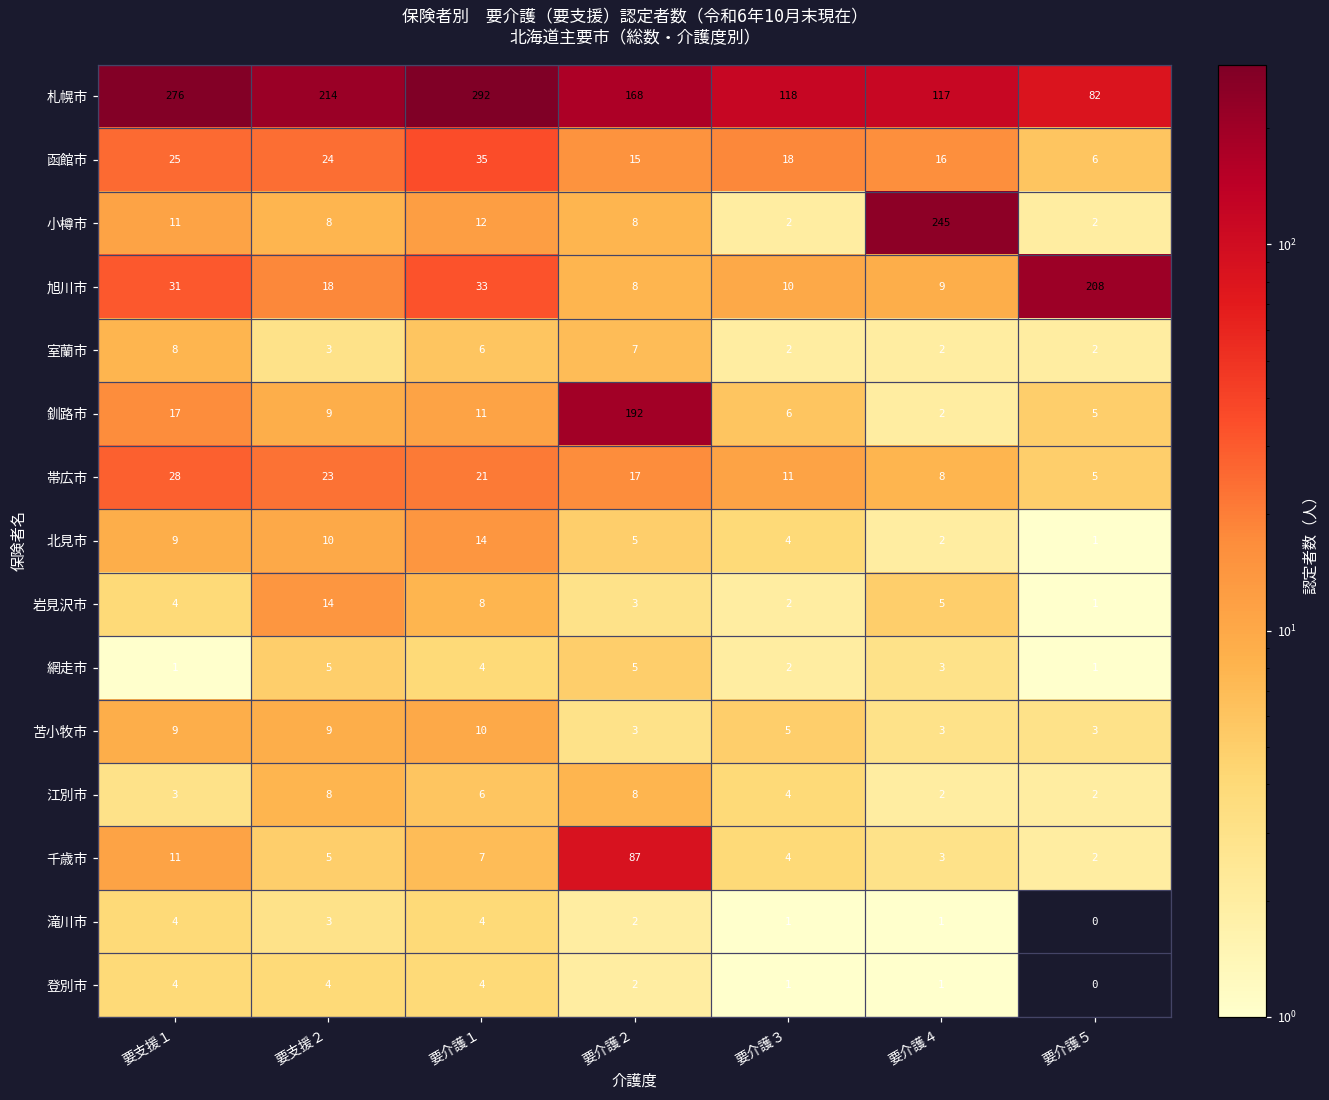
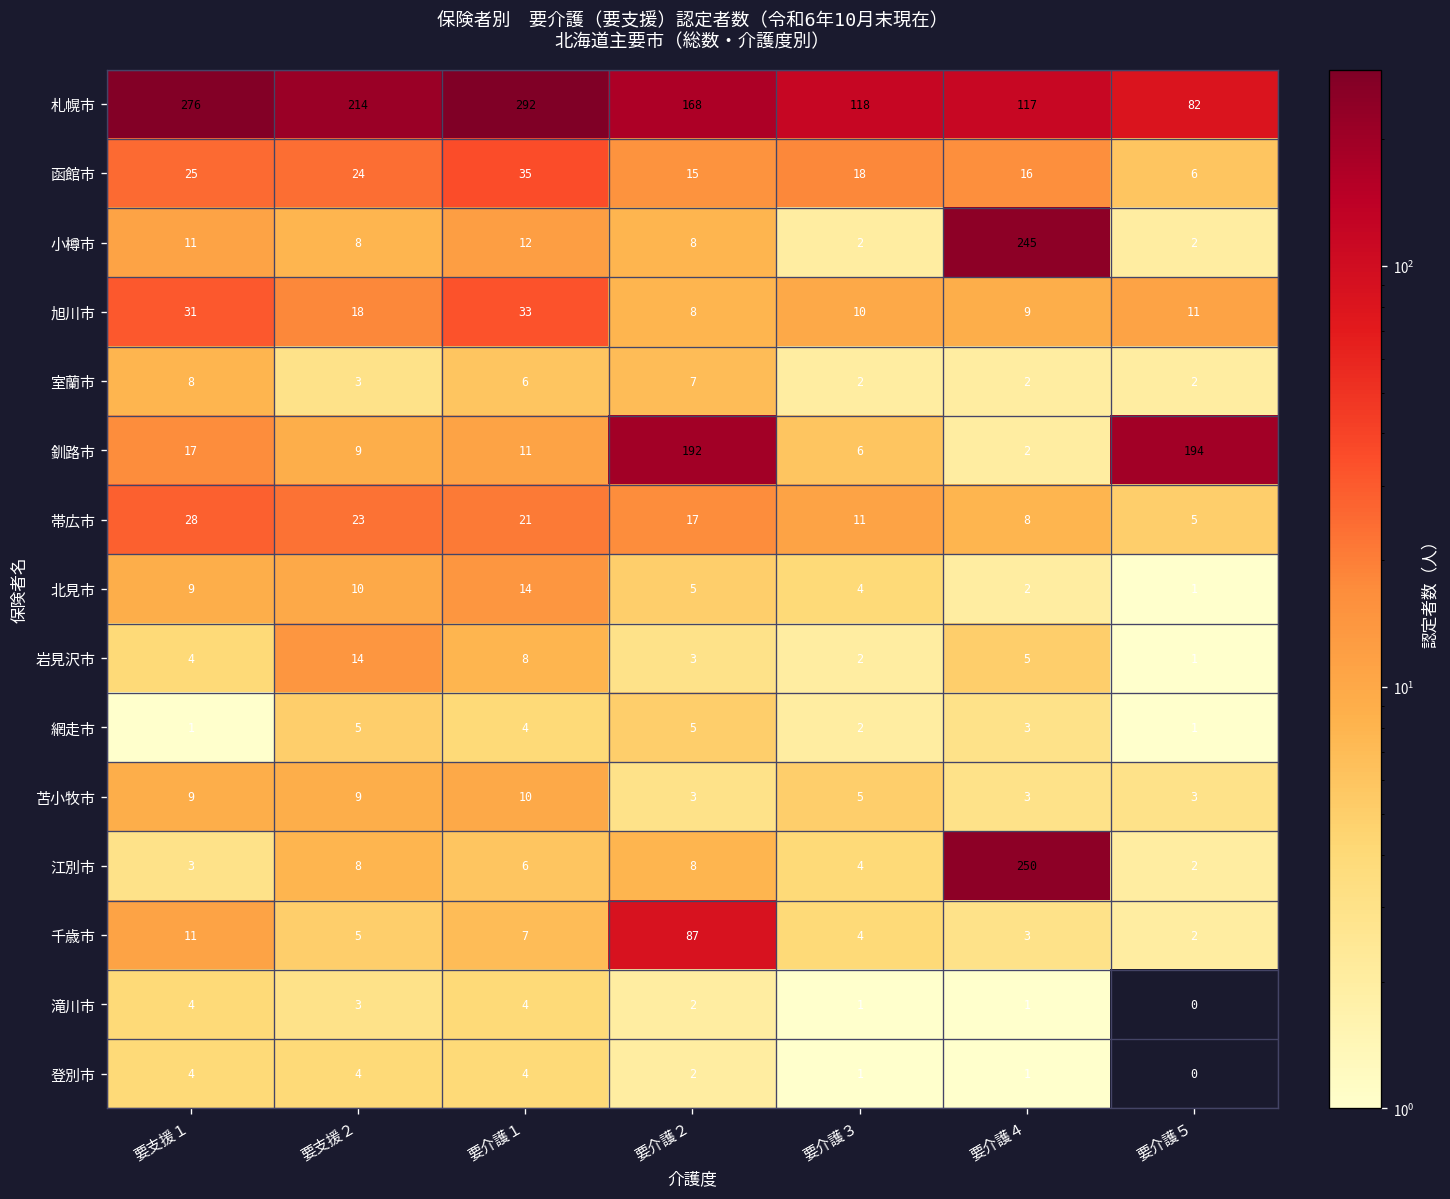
  {
    "札幌市": {
      "要支援１": 276,
      "要支援２": 214,
      "要介護１": 292,
      "要介護２": 168,
      "要介護３": 118,
      "要介護４": 117,
      "要介護５": 82
    },
    "函館市": {
      "要支援１": 25,
      "要支援２": 24,
      "要介護１": 35,
      "要介護２": 15,
      "要介護３": 18,
      "要介護４": 16,
      "要介護５": 6
    },
    "小樽市": {
      "要支援１": 11,
      "要支援２": 8,
      "要介護１": 12,
      "要介護２": 8,
      "要介護３": 2,
      "要介護４": 245,
      "要介護５": 2
    },
    "旭川市": {
      "要支援１": 31,
      "要支援２": 18,
      "要介護１": 33,
      "要介護２": 8,
      "要介護３": 10,
      "要介護４": 9,
-     "要介護５": 208
+     "要介護５": 11
    },
    "室蘭市": {
      "要支援１": 8,
      "要支援２": 3,
      "要介護１": 6,
      "要介護２": 7,
      "要介護３": 2,
      "要介護４": 2,
      "要介護５": 2
    },
    "釧路市": {
      "要支援１": 17,
      "要支援２": 9,
      "要介護１": 11,
      "要介護２": 192,
      "要介護３": 6,
      "要介護４": 2,
-     "要介護５": 5
+     "要介護５": 194
    },
    "帯広市": {
      "要支援１": 28,
      "要支援２": 23,
      "要介護１": 21,
      "要介護２": 17,
      "要介護３": 11,
      "要介護４": 8,
      "要介護５": 5
    },
    "北見市": {
      "要支援１": 9,
      "要支援２": 10,
      "要介護１": 14,
      "要介護２": 5,
      "要介護３": 4,
      "要介護４": 2,
      "要介護５": 1
    },
    "岩見沢市": {
      "要支援１": 4,
      "要支援２": 14,
      "要介護１": 8,
      "要介護２": 3,
      "要介護３": 2,
      "要介護４": 5,
      "要介護５": 1
    },
    "網走市": {
      "要支援１": 1,
      "要支援２": 5,
      "要介護１": 4,
      "要介護２": 5,
      "要介護３": 2,
      "要介護４": 3,
      "要介護５": 1
    },
    "苫小牧市": {
      "要支援１": 9,
      "要支援２": 9,
      "要介護１": 10,
      "要介護２": 3,
      "要介護３": 5,
      "要介護４": 3,
      "要介護５": 3
    },
    "江別市": {
      "要支援１": 3,
      "要支援２": 8,
      "要介護１": 6,
      "要介護２": 8,
      "要介護３": 4,
-     "要介護４": 2,
+     "要介護４": 250,
      "要介護５": 2
    },
    "千歳市": {
      "要支援１": 11,
      "要支援２": 5,
      "要介護１": 7,
      "要介護２": 87,
      "要介護３": 4,
      "要介護４": 3,
      "要介護５": 2
    },
    "滝川市": {
      "要支援１": 4,
      "要支援２": 3,
      "要介護１": 4,
      "要介護２": 2,
      "要介護３": 1,
      "要介護４": 1,
      "要介護５": 0
    },
    "登別市": {
      "要支援１": 4,
      "要支援２": 4,
      "要介護１": 4,
      "要介護２": 2,
      "要介護３": 1,
      "要介護４": 1,
      "要介護５": 0
    }
  }
